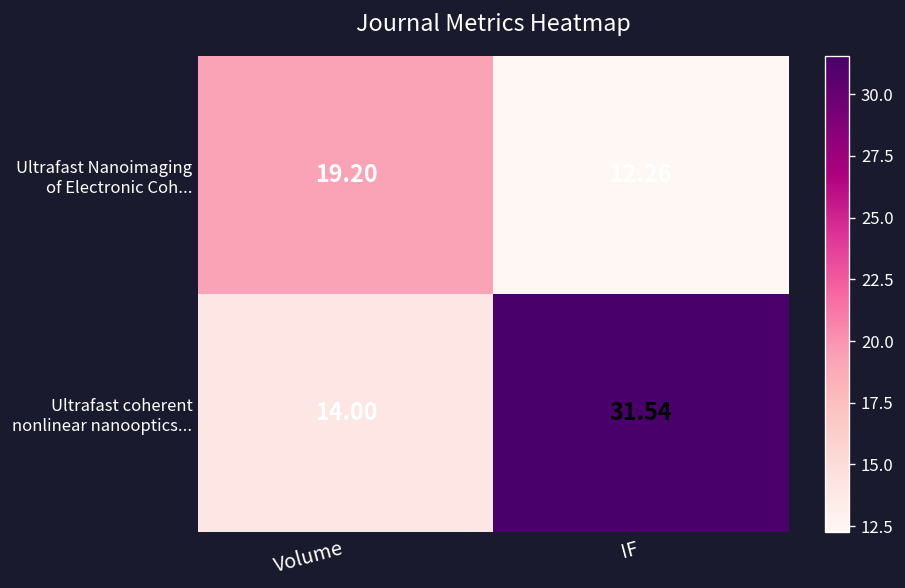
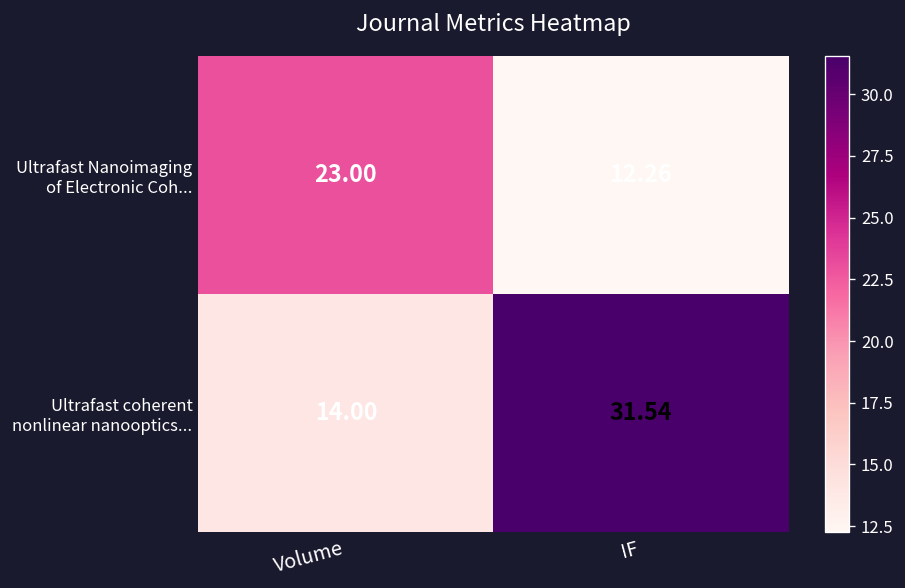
  {
    "Ultrafast Nanoimaging of Electronic Coh...": {
-     "Volume": 19.20
+     "Volume": 23.00
    },
    "Ultrafast coherent nonlinear nanooptics...": {
      "IF": 31.54
    }
  }
